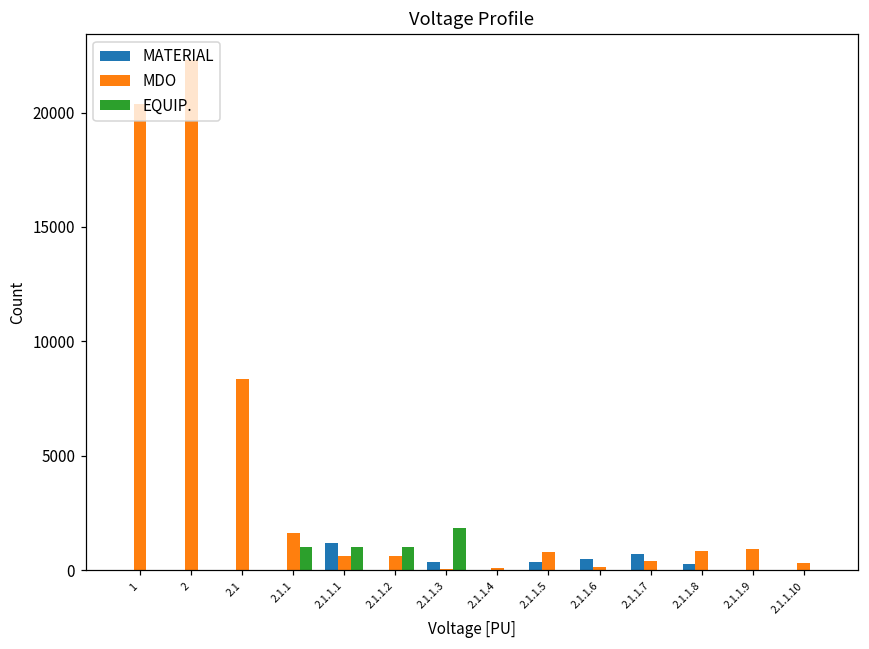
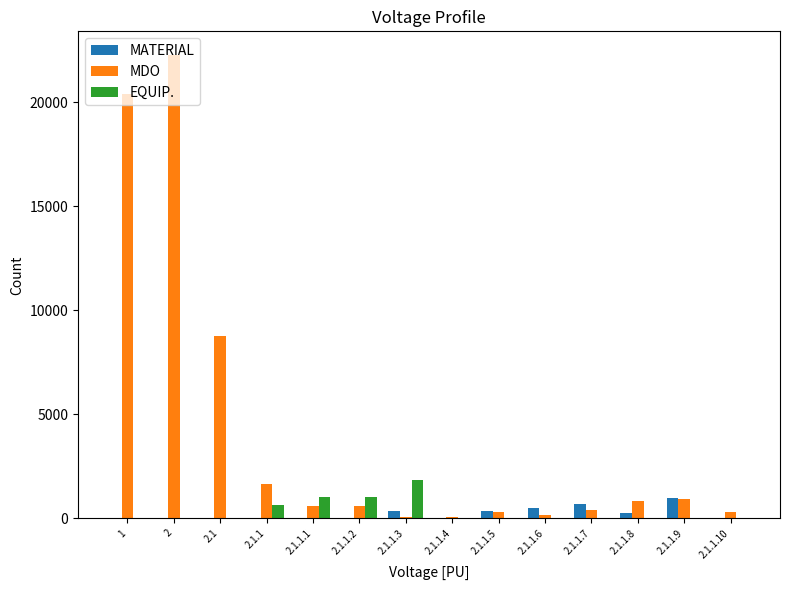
  {
    "MATERIAL": {
      "1": 0,
      "2": 0,
      "2.1": 0,
      "2.1.1": 0,
-     "2.1.1.1": 1200,
+     "2.1.1.1": 0,
      "2.1.1.2": 0,
      "2.1.1.3": 400,
      "2.1.1.5": 300,
      "2.1.1.6": 500,
      "2.1.1.7": 700,
      "2.1.1.8": 300,
-     "2.1.1.9": 0,
+     "2.1.1.9": 1000,
      "2.1.1.10": 0
    },
    "MDO": {
-     "2.1": 8300,
+     "2.1": 8700,
      "2.1.1": 1600,
      "2.1.1.1": 600,
      "2.1.1.2": 600,
-     "2.1.1.5": 800,
+     "2.1.1.5": 300,
      "2.1.1.6": 100,
      "2.1.1.7": 400,
      "2.1.1.8": 800,
      "2.1.1.9": 900,
      "2.1.1.10": 300
    },
    "EQUIP.": {
      "1": 0,
      "2": 0,
      "2.1": 0,
-     "2.1.1": 1000,
+     "2.1.1": 600,
      "2.1.1.1": 1000,
      "2.1.1.2": 1000,
      "2.1.1.3": 1800,
      "2.1.1.4": 0,
      "2.1.1.5": 0,
      "2.1.1.7": 0,
      "2.1.1.9": 0,
      "2.1.1.10": 0
    }
  }
